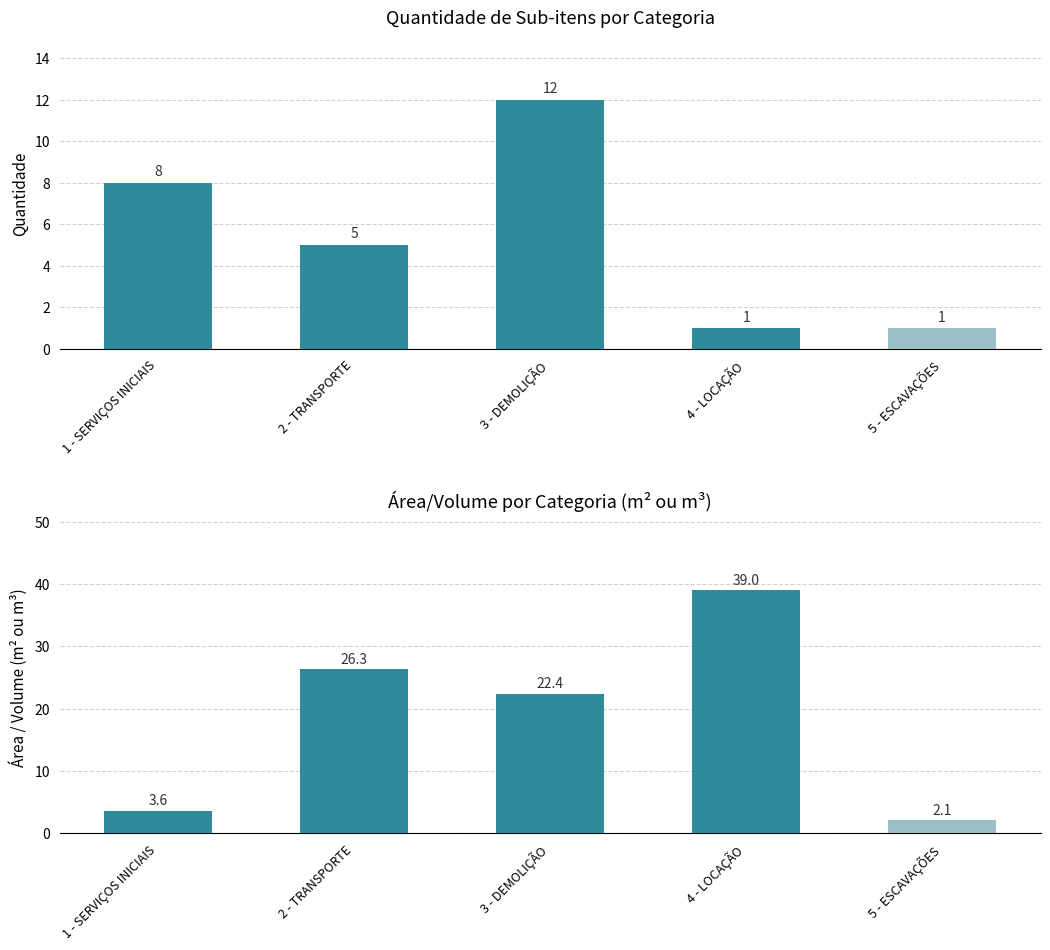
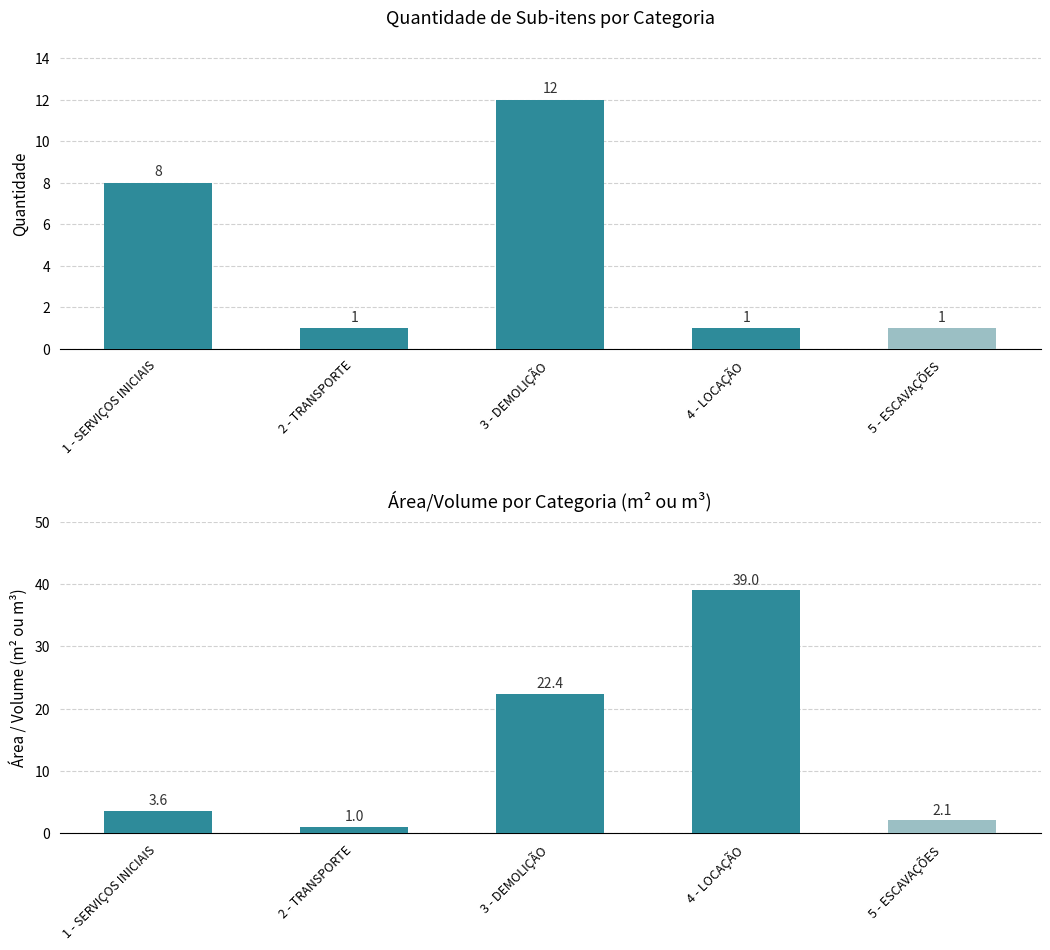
  {
    "Quantidade de Sub-itens por Categoria": {
      "1 - SERVIÇOS INICIAIS": 8,
-     "2 - TRANSPORTE": 5,
+     "2 - TRANSPORTE": 1,
      "3 - DEMOLIÇÃO": 12,
      "4 - LOCAÇÃO": 1,
      "5 - ESCAVAÇÕES": 1
    },
    "Área/Volume por Categoria (m² ou m³)": {
      "1 - SERVIÇOS INICIAIS": 3.6,
-     "2 - TRANSPORTE": 26.3,
+     "2 - TRANSPORTE": 1.0,
      "3 - DEMOLIÇÃO": 22.4,
      "4 - LOCAÇÃO": 39.0,
      "5 - ESCAVAÇÕES": 2.1
    }
  }
